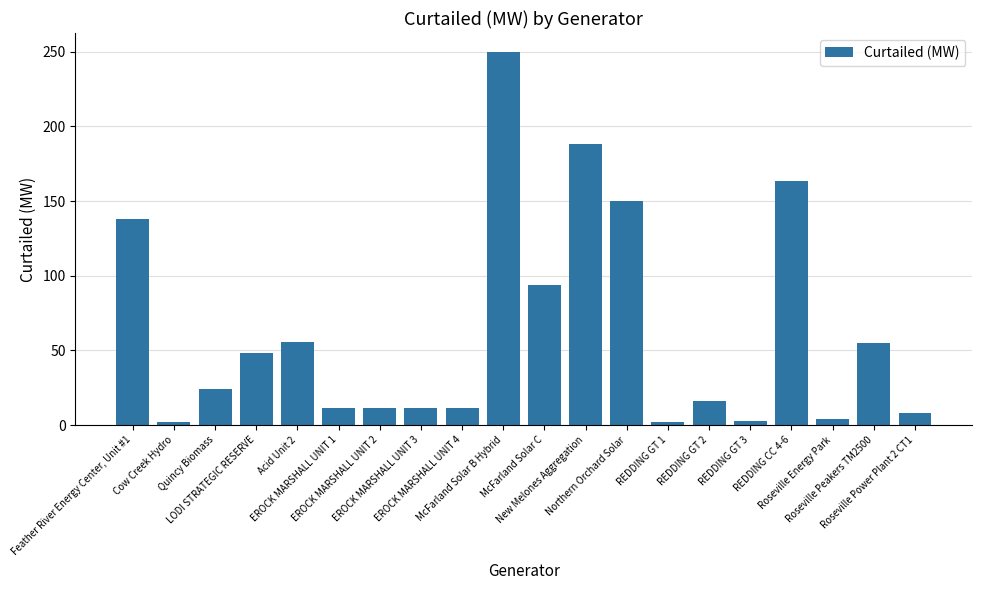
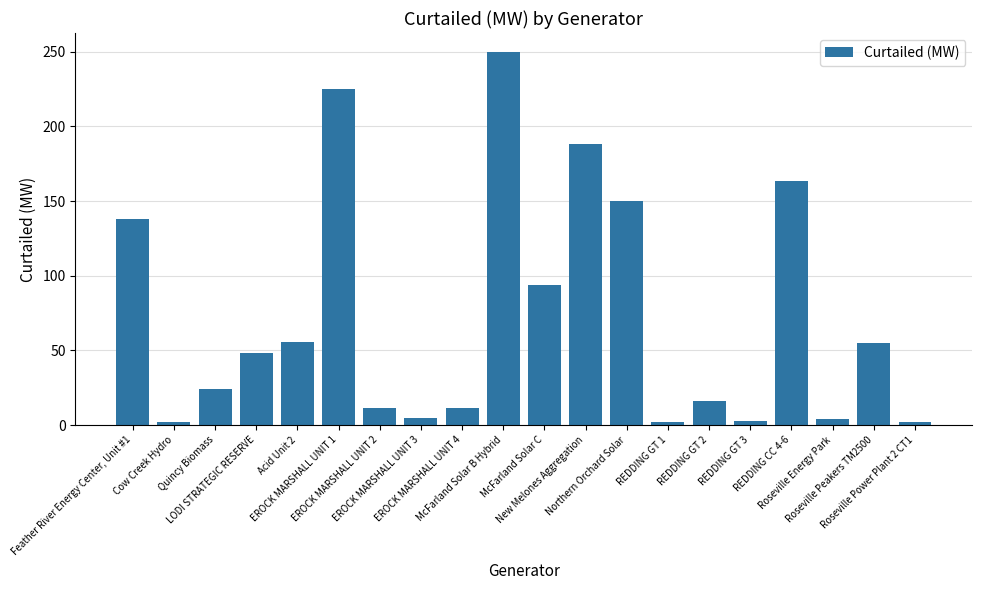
  {
    "Feather River Energy Center, Unit #1": 138,
    "Cow Creek Hydro": 2,
    "Quincy Biomass": 24,
    "LODI STRATEGIC RESERVE": 48,
    "Acid Unit 2": 55,
-   "EROCK MARSHALL UNIT 1": 12,
+   "EROCK MARSHALL UNIT 1": 225,
    "EROCK MARSHALL UNIT 2": 12,
-   "EROCK MARSHALL UNIT 3": 12,
+   "EROCK MARSHALL UNIT 3": 5,
    "EROCK MARSHALL UNIT 4": 12,
    "McFarland Solar B Hybrid": 250,
    "McFarland Solar C": 94,
    "New Melones Aggregation": 188,
    "Northern Orchard Solar": 150,
    "REDDING GT 1": 2,
    "REDDING GT 2": 16,
    "REDDING GT 3": 3,
    "REDDING CC 4-6": 163,
    "Roseville Energy Park": 4,
    "Roseville Peakers TM2500": 55,
-   "Roseville Power Plant 2 CT1": 8
+   "Roseville Power Plant 2 CT1": 2
  }
